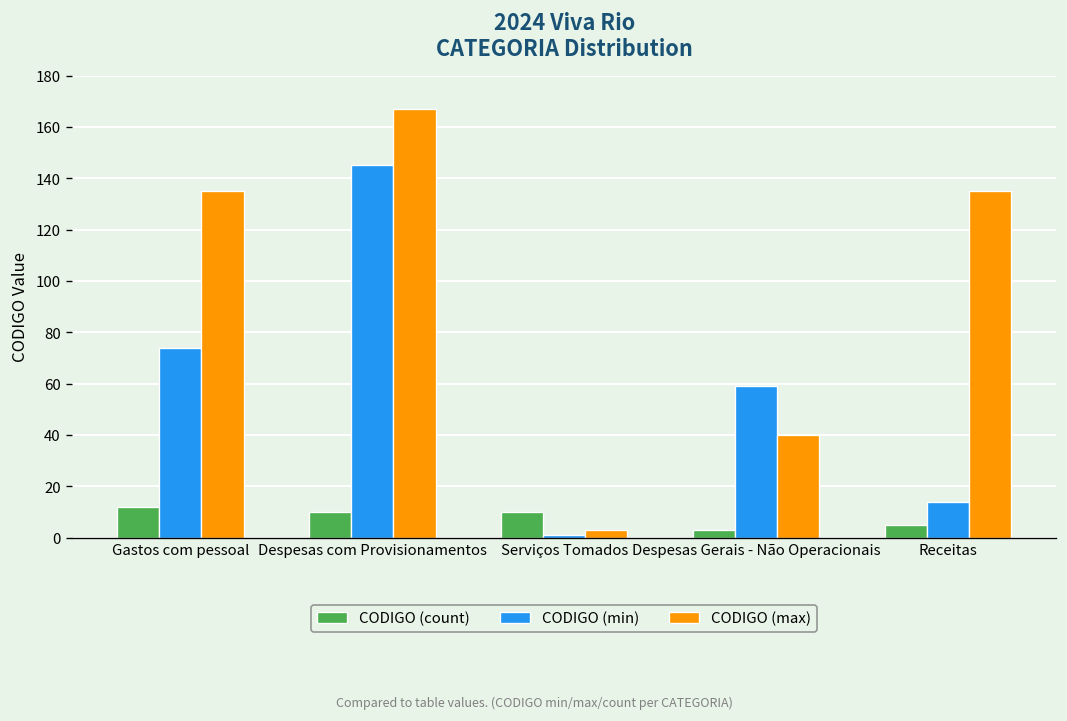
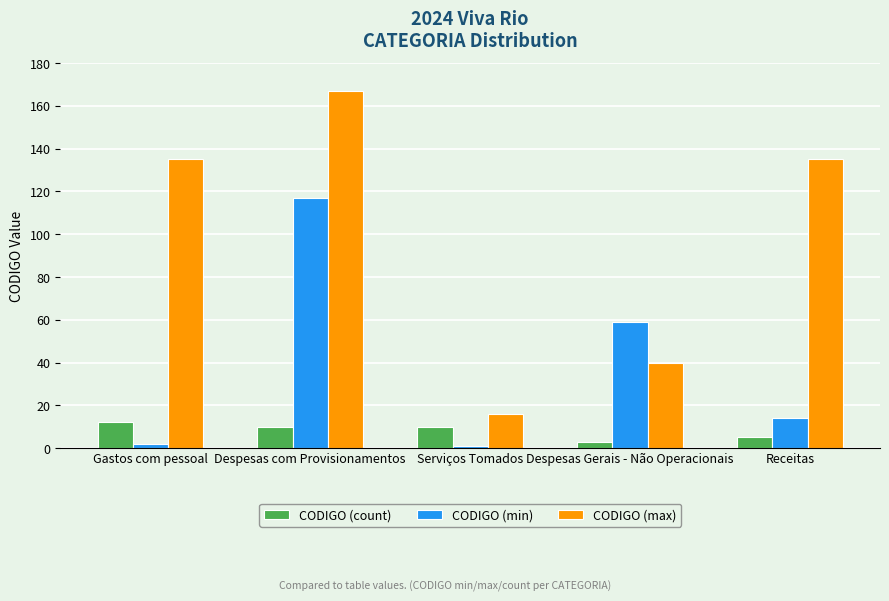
  {
    "CODIGO (count)": {
      "Gastos com pessoal": 12,
      "Despesas com Provisionamentos": 10,
      "Serviços Tomados": 10,
      "Despesas Gerais - Não Operacionais": 3,
      "Receitas": 5
    },
    "CODIGO (min)": {
-     "Gastos com pessoal": 74,
-     "Despesas com Provisionamentos": 145,
+     "Gastos com pessoal": 2,
+     "Despesas com Provisionamentos": 117,
      "Despesas Gerais - Não Operacionais": 59,
      "Receitas": 14
    },
    "CODIGO (max)": {
      "Gastos com pessoal": 135,
      "Despesas com Provisionamentos": 167,
-     "Serviços Tomados": 3,
+     "Serviços Tomados": 16,
      "Despesas Gerais - Não Operacionais": 40,
      "Receitas": 135
    }
  }
